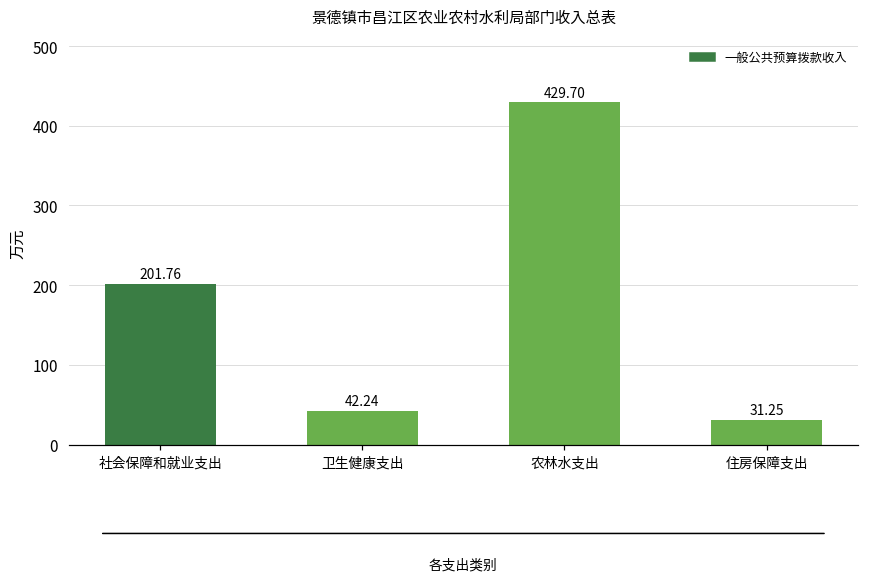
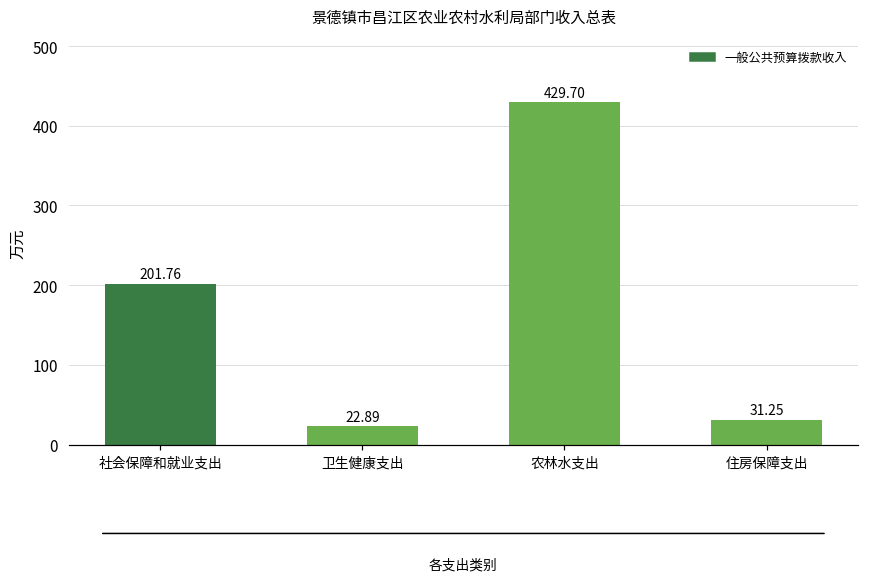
  {
    "社会保障和就业支出": 201.76,
-   "卫生健康支出": 42.24,
+   "卫生健康支出": 22.89,
    "农林水支出": 429.70,
    "住房保障支出": 31.25
  }
